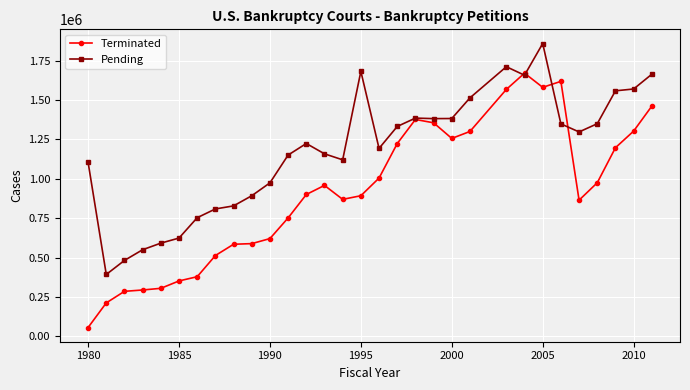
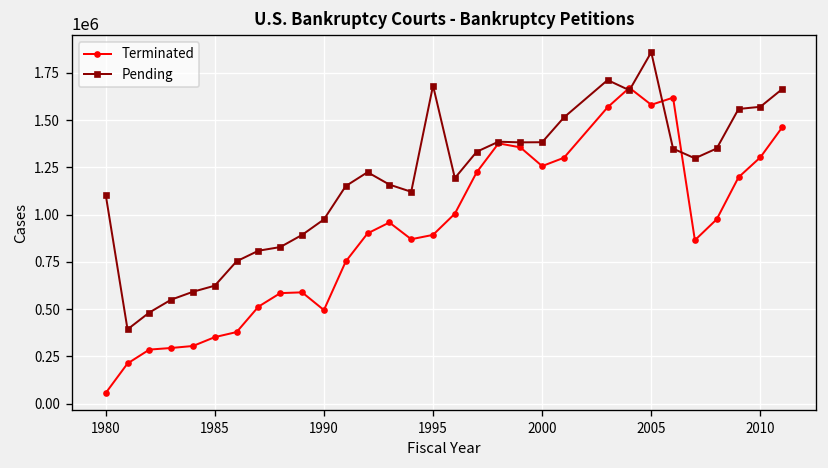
  {
    "Terminated": {
      "1980": 60000,
      "1985": 350000,
-     "1990": 620000,
+     "1990": 490000,
      "1995": 890000,
      "2000": 1260000,
      "2005": 1580000,
      "2010": 1300000
    },
    "Pending": {
      "1980": 1110000,
      "1985": 620000,
      "1990": 970000,
      "1995": 1680000,
      "2000": 1380000,
      "2005": 1860000,
      "2010": 1570000
    }
  }
